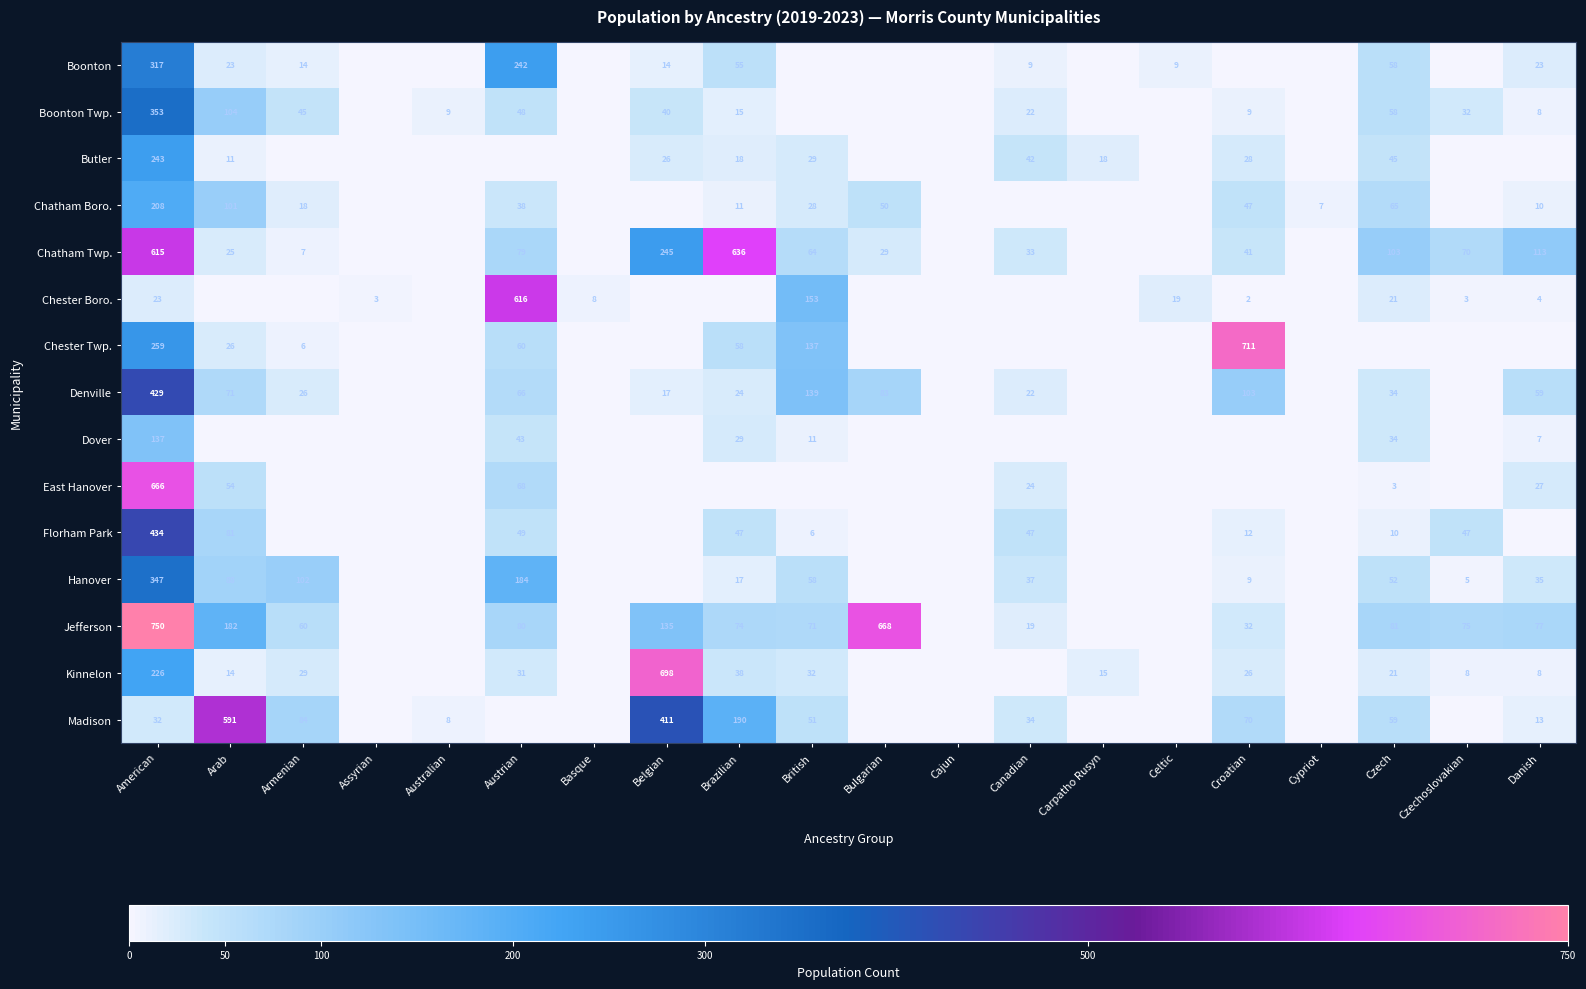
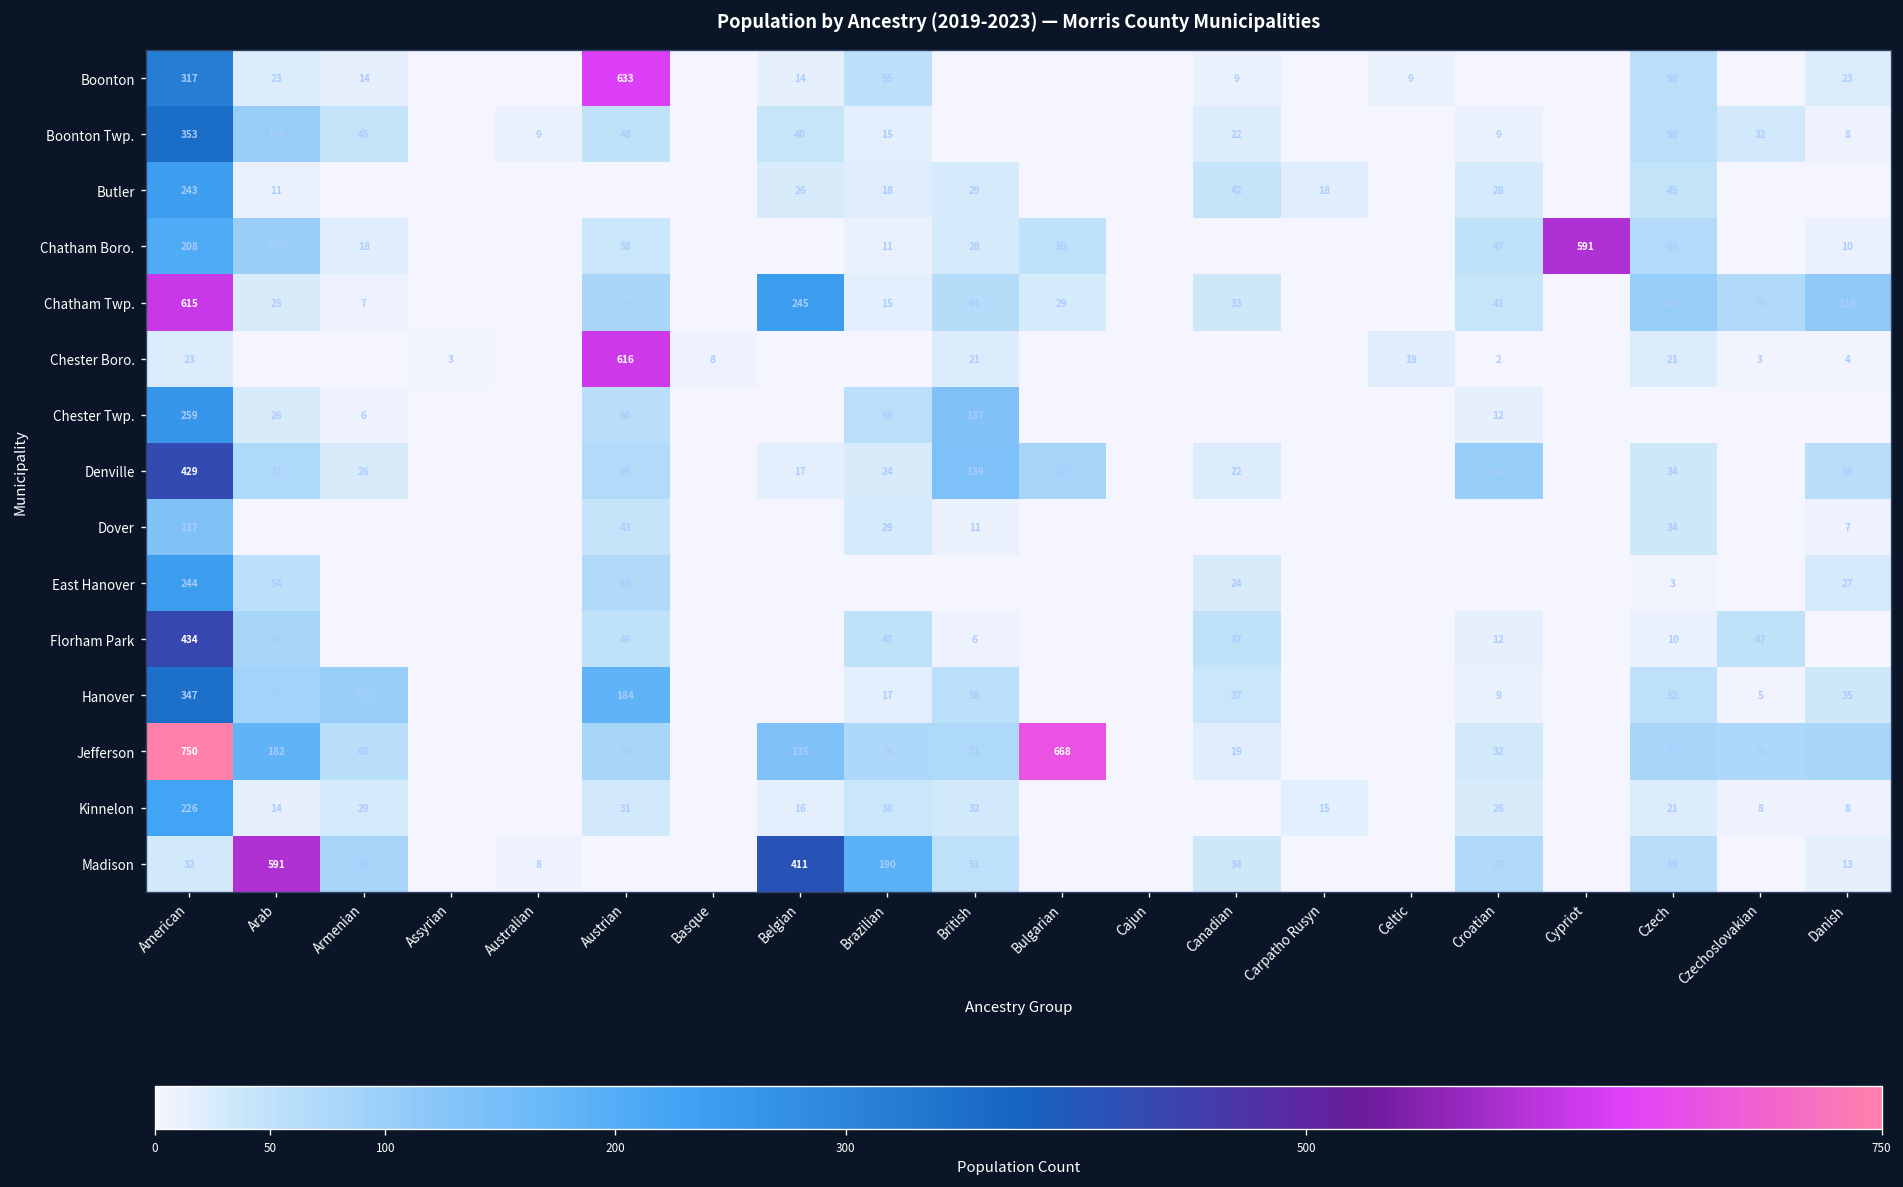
  {
    "Boonton": {
      "American": 317,
      "Arab": 23,
      "Armenian": 14,
-     "Austrian": 242,
+     "Austrian": 633,
      "Belgian": 14,
      "Canadian": 9,
      "Celtic": 9,
      "Danish": 23
    },
    "Boonton Twp.": {
      "American": 353,
      "Australian": 9,
      "Brazilian": 15,
      "Canadian": 22,
      "Croatian": 9,
      "Danish": 8
    },
    "Butler": {
      "American": 243,
      "Arab": 11,
      "Brazilian": 18,
      "Carpatho Rusyn": 18
    },
    "Chatham Boro.": {
      "American": 208,
      "Armenian": 18,
      "Brazilian": 11,
-     "Cypriot": 7,
+     "Cypriot": 591,
      "Danish": 10
    },
    "Chatham Twp.": {
      "American": 615,
      "Armenian": 7,
      "Belgian": 245,
-     "Brazilian": 636
+     "Brazilian": 15
    },
    "Chester Boro.": {
      "American": 23,
      "Assyrian": 3,
      "Austrian": 616,
      "Basque": 8,
-     "British": 153,
+     "British": 21,
      "Celtic": 19,
      "Croatian": 2,
      "Czech": 21,
      "Czechoslovakian": 3,
      "Danish": 4
    },
    "Chester Twp.": {
      "American": 259,
      "Armenian": 6,
-     "Croatian": 711
+     "Croatian": 12
    },
    "Denville": {
      "American": 429,
      "Belgian": 17,
      "Canadian": 22
    },
    "Dover": {
      "British": 11,
      "Danish": 7
    },
    "East Hanover": {
-     "American": 666,
+     "American": 244,
      "Czech": 3
    },
    "Florham Park": {
      "American": 434,
      "British": 6,
      "Croatian": 12,
      "Czech": 10
    },
    "Hanover": {
      "American": 347,
      "Austrian": 184,
      "Brazilian": 17,
      "Croatian": 9,
      "Czechoslovakian": 5
    },
    "Jefferson": {
      "American": 750,
      "Arab": 182,
      "Bulgarian": 668,
      "Canadian": 19
    },
    "Kinnelon": {
      "American": 226,
      "Arab": 14,
-     "Belgian": 698,
+     "Belgian": 16,
      "Carpatho Rusyn": 15,
      "Czech": 21,
      "Czechoslovakian": 8,
      "Danish": 8
    },
    "Madison": {
      "Arab": 591,
      "Australian": 8,
      "Belgian": 411,
      "Brazilian": 190,
      "Danish": 13
    }
  }
